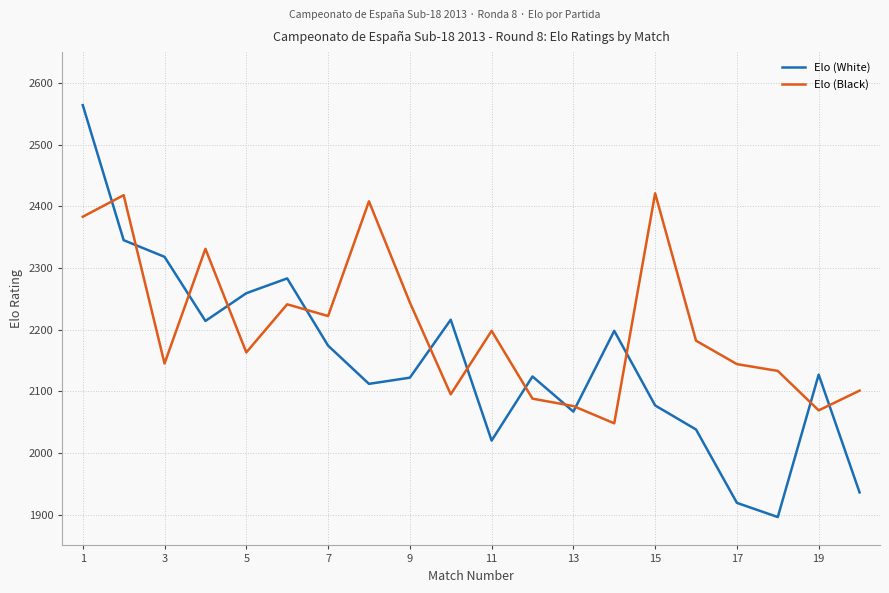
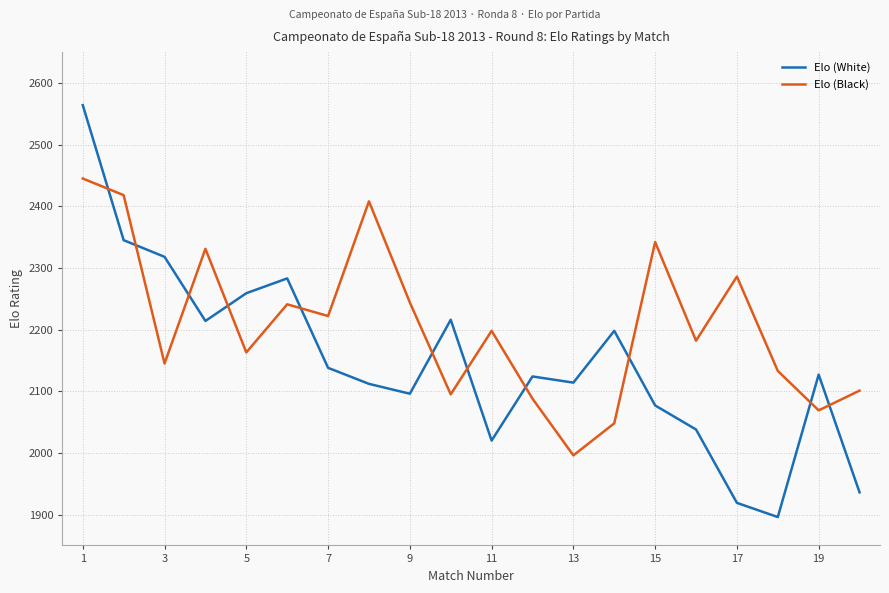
  {
    "Elo (White)": {
      "1": 2560,
      "3": 2320,
      "5": 2260,
-     "7": 2170,
-     "9": 2120,
+     "7": 2140,
+     "9": 2100,
      "11": 2020,
-     "13": 2070,
+     "13": 2110,
      "15": 2080,
      "17": 1920,
      "19": 2130
    },
    "Elo (Black)": {
-     "1": 2380,
+     "1": 2450,
      "3": 2150,
      "5": 2160,
      "7": 2220,
      "9": 2240,
      "11": 2200,
-     "13": 2080,
-     "15": 2420,
-     "17": 2140,
+     "13": 2000,
+     "15": 2340,
+     "17": 2290,
      "19": 2070
    }
  }
